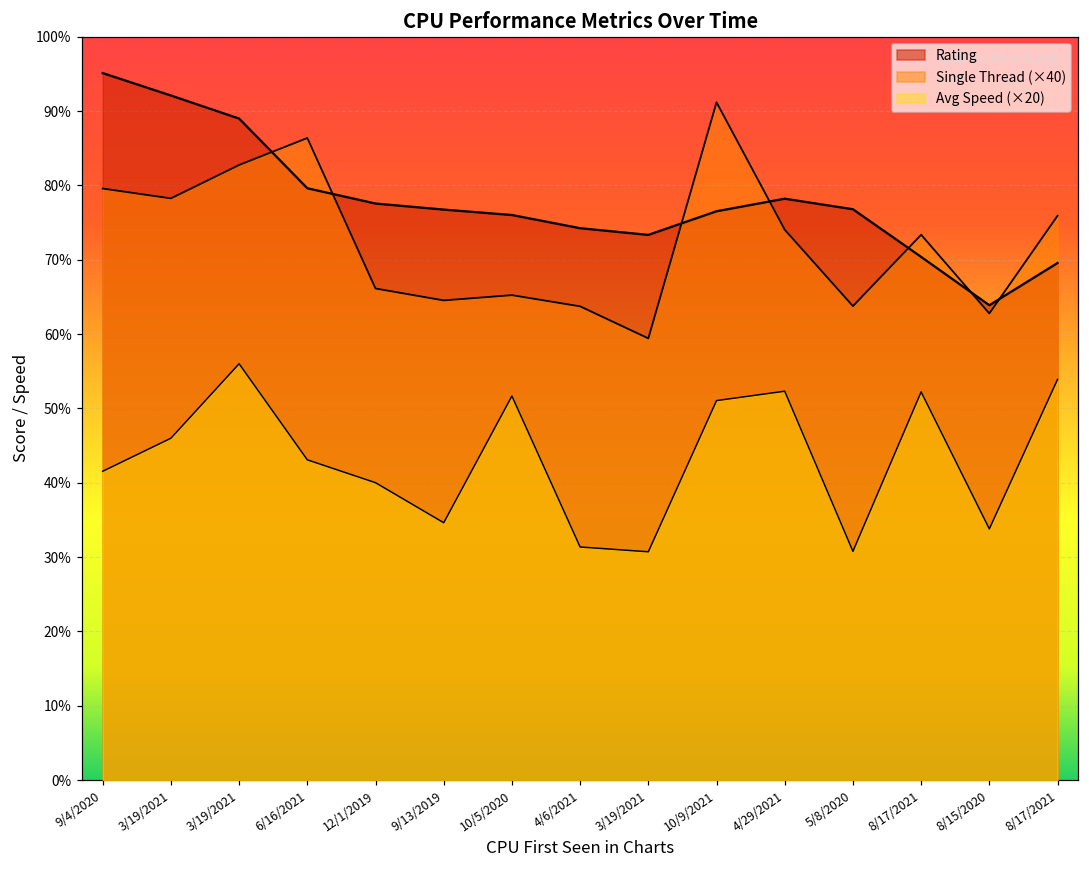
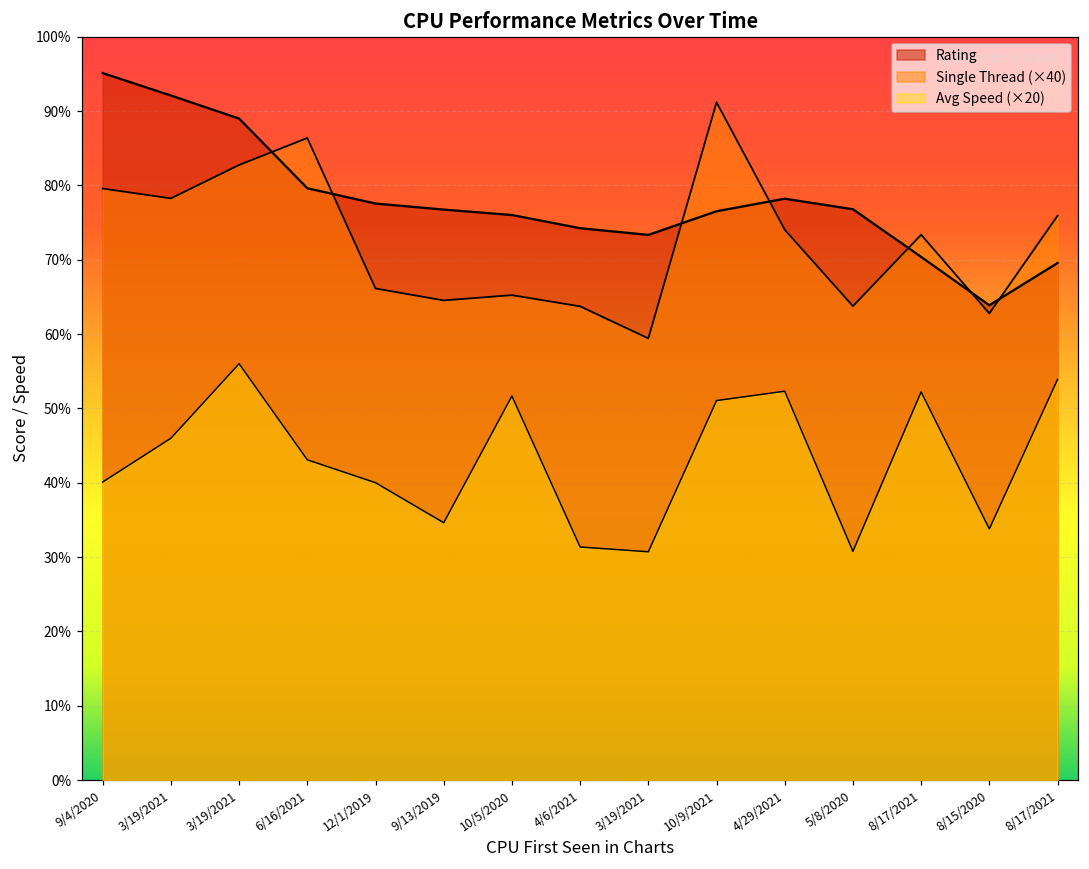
  {
    "Rating": {
      "9/4/2020": "95%",
      "6/16/2021": "80%",
      "12/1/2019": "78%",
      "9/13/2019": "77%",
      "10/5/2020": "76%",
      "4/6/2021": "74%",
      "10/9/2021": "77%",
      "4/29/2021": "78%",
      "5/8/2020": "77%",
      "8/15/2020": "64%"
    },
    "Single Thread (×40)": {
      "9/4/2020": "80%",
      "6/16/2021": "86%",
      "12/1/2019": "66%",
      "9/13/2019": "65%",
      "10/5/2020": "65%",
      "4/6/2021": "64%",
      "10/9/2021": "91%",
      "4/29/2021": "74%",
      "5/8/2020": "64%",
      "8/15/2020": "63%"
    },
    "Avg Speed (×20)": {
-     "9/4/2020": "42%",
+     "9/4/2020": "40%",
      "6/16/2021": "43%",
      "12/1/2019": "40%",
      "9/13/2019": "35%",
      "10/5/2020": "52%",
      "4/6/2021": "31%",
      "10/9/2021": "51%",
      "4/29/2021": "52%",
      "5/8/2020": "31%",
      "8/15/2020": "34%"
    }
  }
